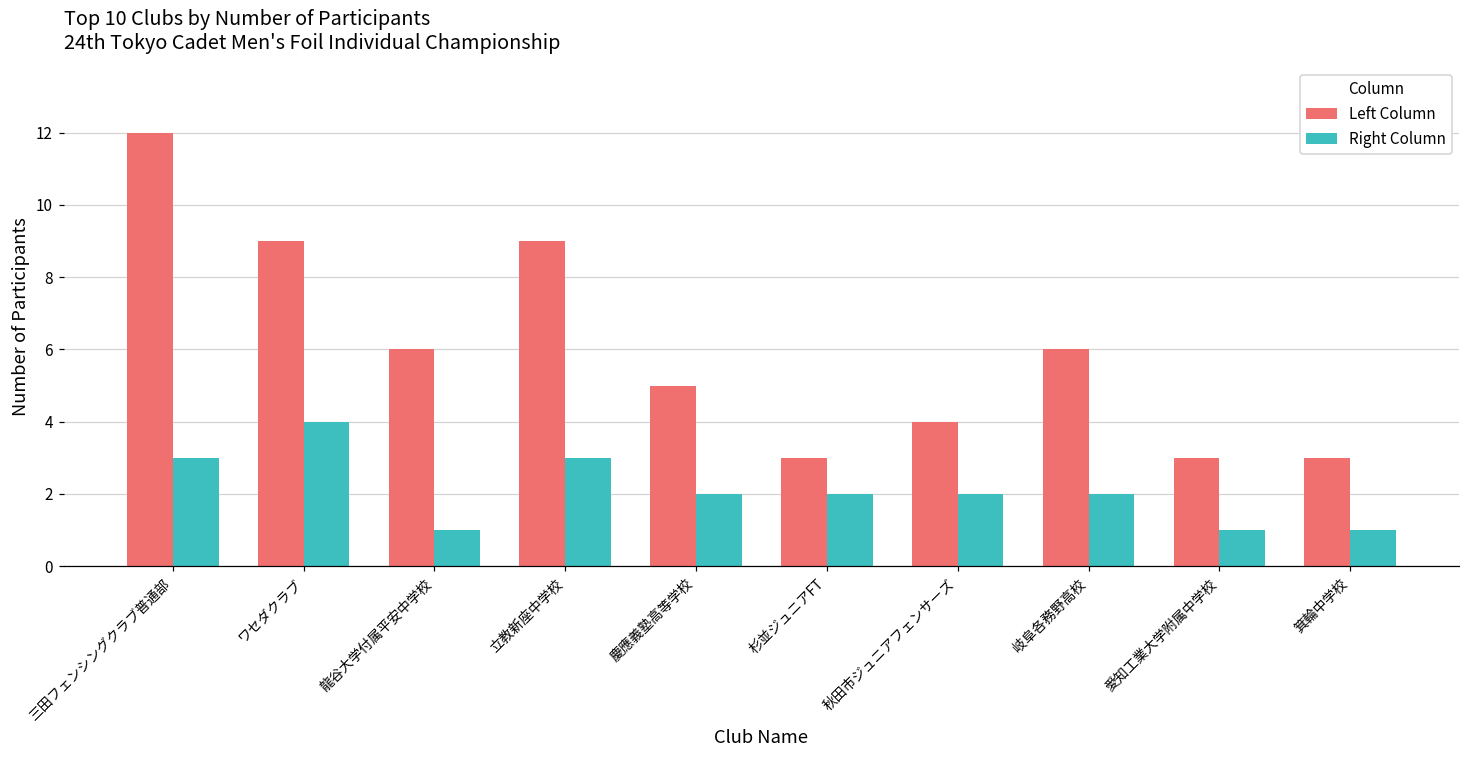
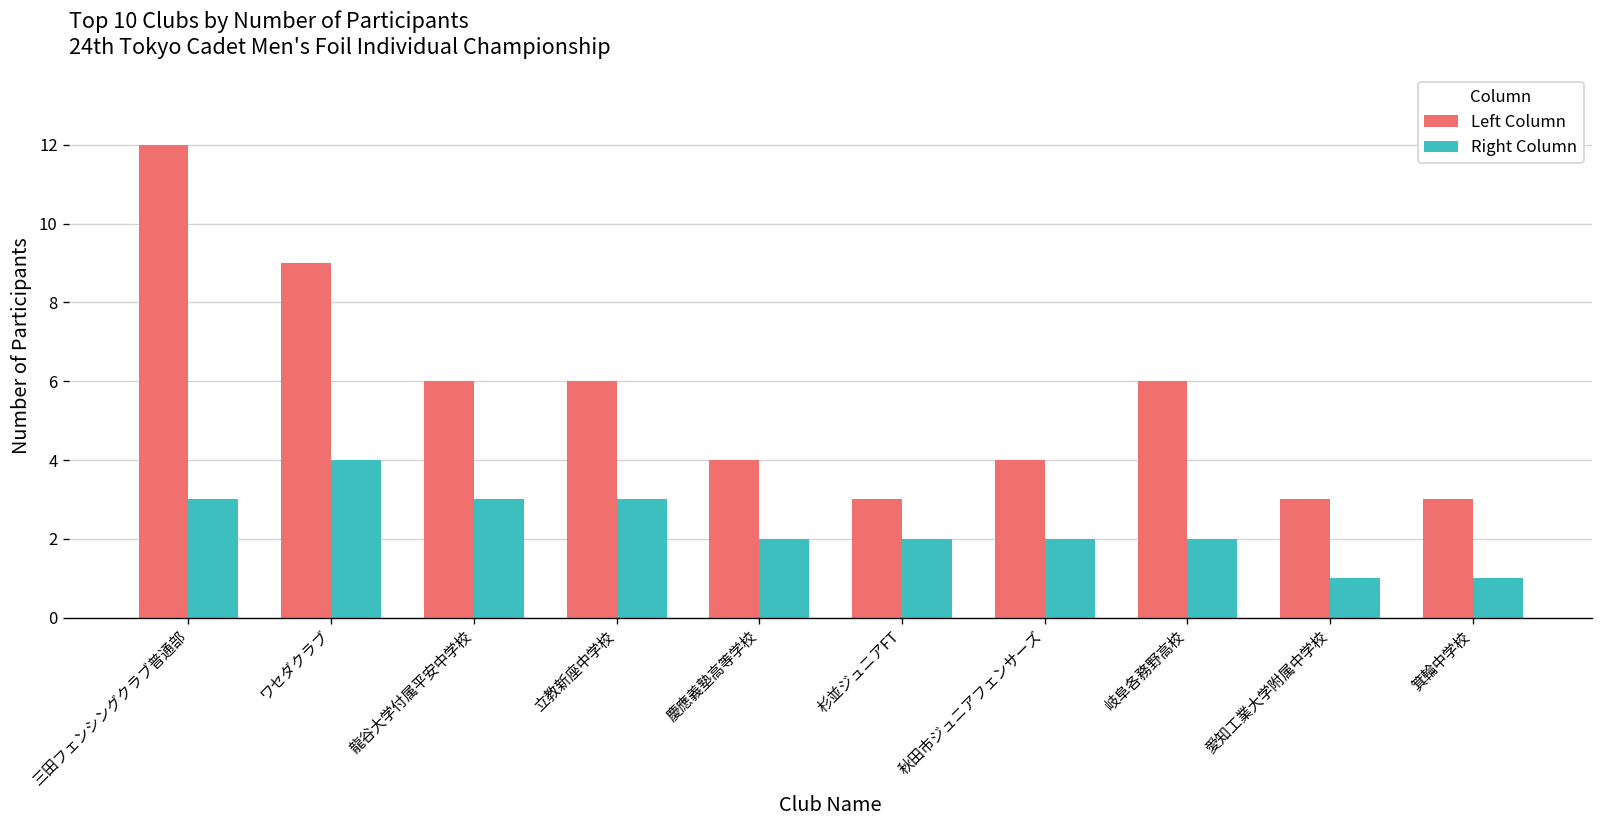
  {
    "Left Column": {
      "三田フェンシングクラブ普通部": 12,
      "ワセダクラブ": 9,
      "龍谷大学付属平安中学校": 6,
-     "立教新座中学校": 9,
-     "慶應義塾高等学校": 5,
+     "立教新座中学校": 6,
+     "慶應義塾高等学校": 4,
      "杉並ジュニアFT": 3,
      "秋田市ジュニアフェンサーズ": 4,
      "岐阜各務野高校": 6,
      "愛知工業大学附属中学校": 3,
      "箕輪中学校": 3
    },
    "Right Column": {
      "三田フェンシングクラブ普通部": 3,
      "ワセダクラブ": 4,
-     "龍谷大学付属平安中学校": 1,
+     "龍谷大学付属平安中学校": 3,
      "立教新座中学校": 3,
      "慶應義塾高等学校": 2,
      "杉並ジュニアFT": 2,
      "秋田市ジュニアフェンサーズ": 2,
      "岐阜各務野高校": 2,
      "愛知工業大学附属中学校": 1,
      "箕輪中学校": 1
    }
  }
